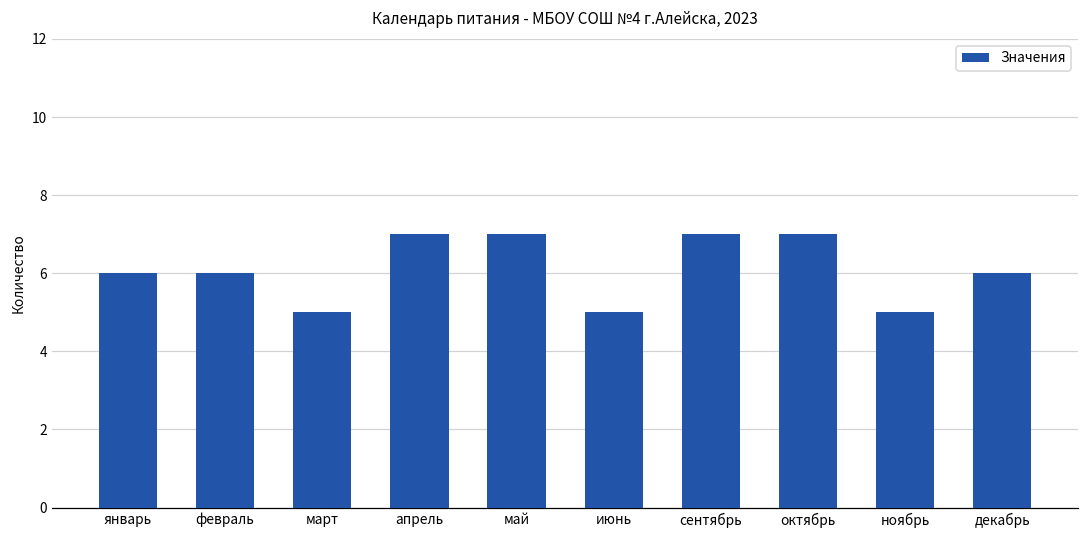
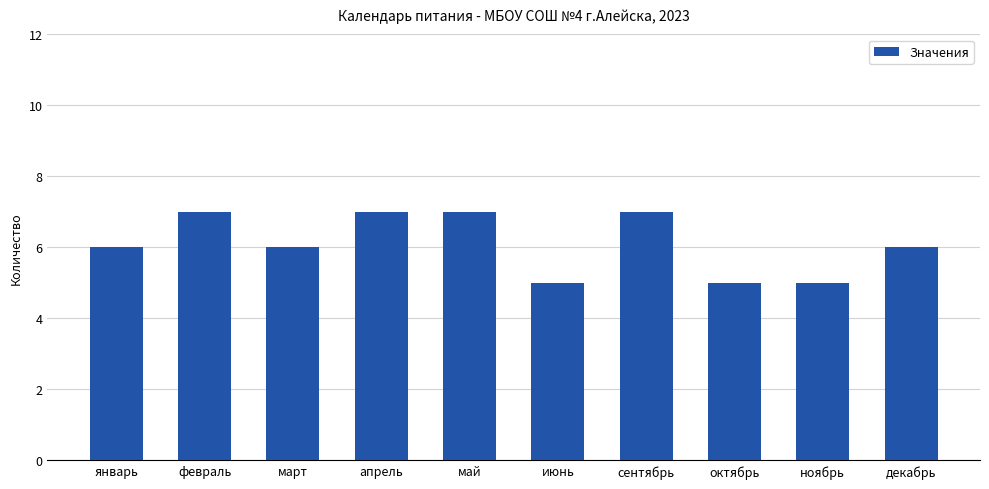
  {
    "январь": 6,
-   "февраль": 6,
-   "март": 5,
+   "февраль": 7,
+   "март": 6,
    "апрель": 7,
    "май": 7,
    "июнь": 5,
    "сентябрь": 7,
-   "октябрь": 7,
+   "октябрь": 5,
    "ноябрь": 5,
    "декабрь": 6
  }
